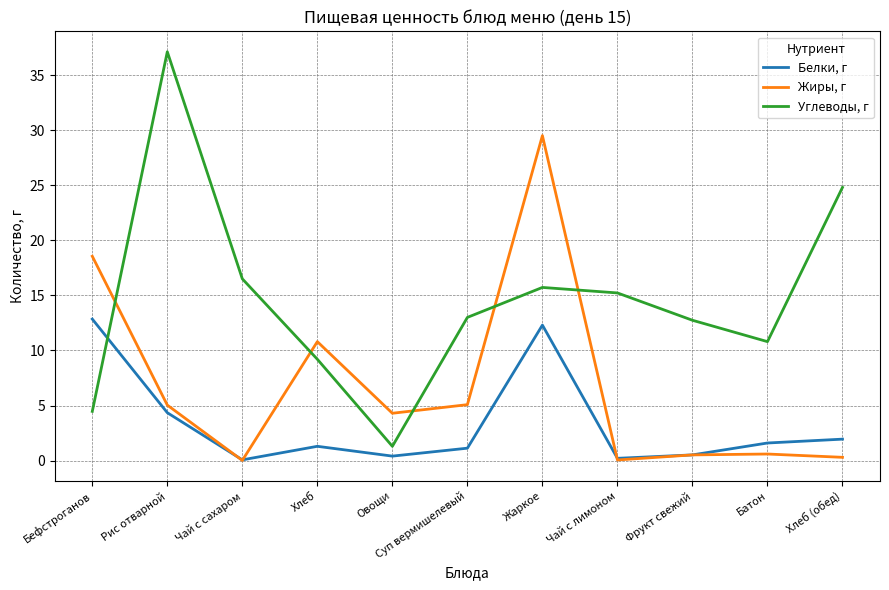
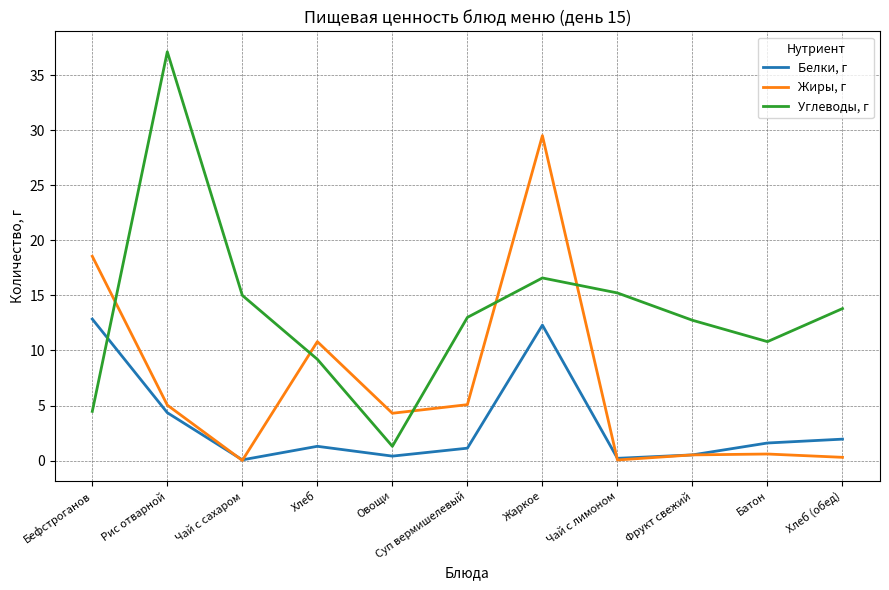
  {
    "Белки, г": {
      "Бефстроганов": 12.9,
      "Рис отварной": 4.4,
      "Хлеб": 1.3,
      "Овощи": 0.4,
      "Суп вермишелевый": 1.1,
      "Жаркое": 12.3,
      "Батон": 1.6,
      "Хлеб (обед)": 2.0
    },
    "Жиры, г": {
      "Бефстроганов": 18.6,
      "Рис отварной": 5.0,
      "Хлеб": 10.8,
      "Овощи": 4.3,
      "Суп вермишелевый": 5.1,
      "Жаркое": 29.5,
      "Батон": 0.6,
      "Хлеб (обед)": 0.3
    },
    "Углеводы, г": {
      "Бефстроганов": 4.5,
      "Рис отварной": 37.1,
-     "Чай с сахаром": 16.5,
+     "Чай с сахаром": 15.0,
      "Хлеб": 9.2,
      "Овощи": 1.3,
      "Суп вермишелевый": 13.0,
-     "Жаркое": 15.7,
+     "Жаркое": 16.6,
      "Чай с лимоном": 15.2,
      "Фрукт свежий": 12.7,
      "Батон": 10.8,
-     "Хлеб (обед)": 24.8
+     "Хлеб (обед)": 13.8
    }
  }
